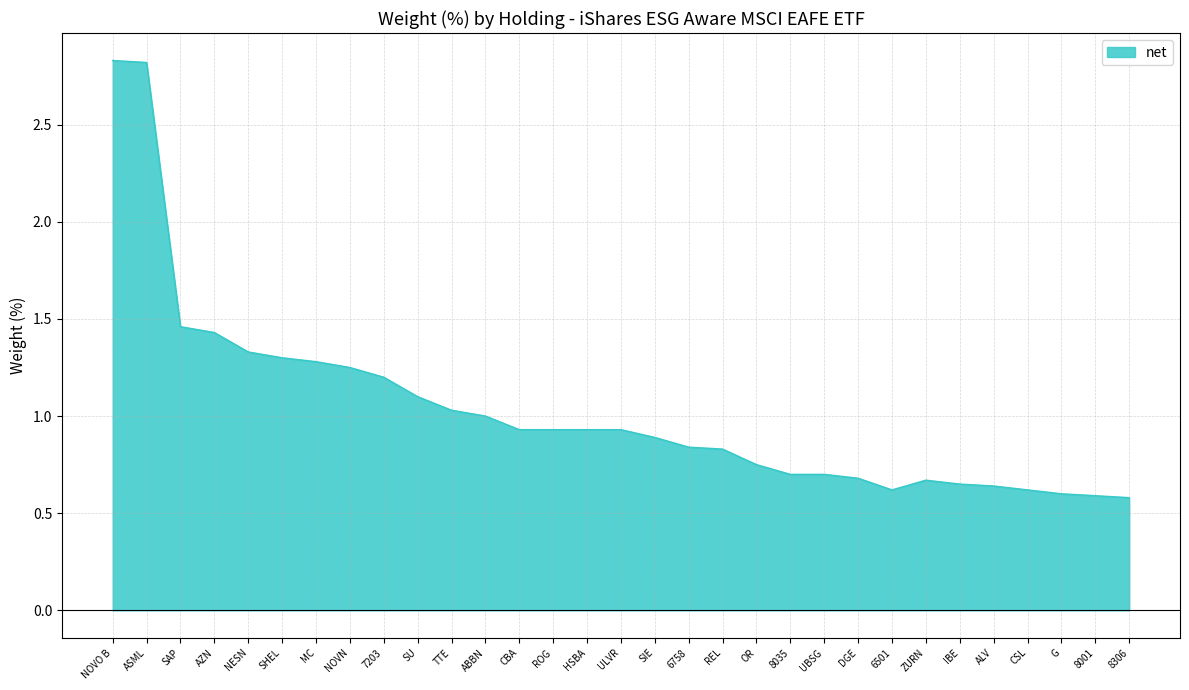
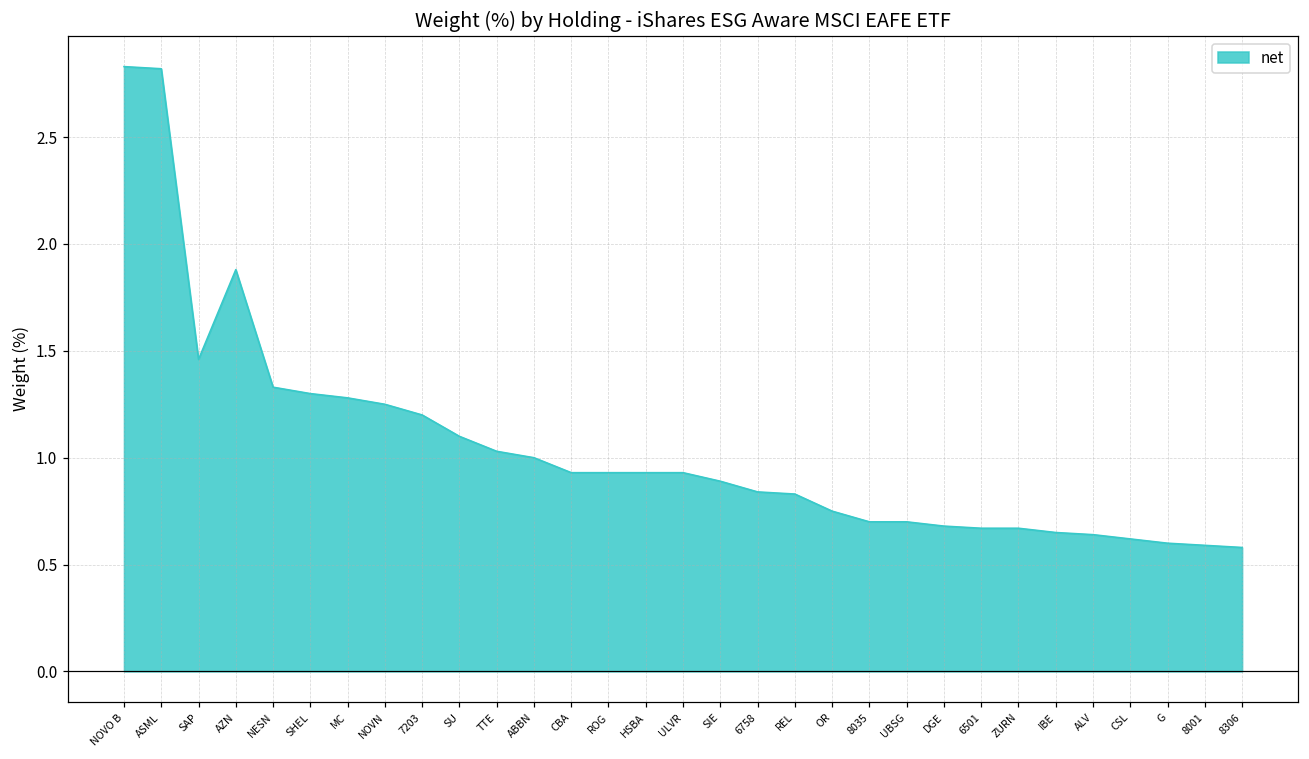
  {
    "NOVO B": 2.83,
    "ASML": 2.82,
    "SAP": 1.46,
-   "AZN": 1.43,
+   "AZN": 1.88,
    "NESN": 1.33,
    "SHEL": 1.30,
    "MC": 1.28,
    "NOVN": 1.25,
    "7203": 1.20,
    "SU": 1.10,
    "TTE": 1.03,
    "ABBN": 1.00,
    "CBA": 0.93,
    "ROG": 0.93,
    "HSBA": 0.93,
    "ULVR": 0.93,
    "SIE": 0.89,
    "6758": 0.84,
    "REL": 0.83,
    "OR": 0.75,
    "8035": 0.70,
    "UBSG": 0.70,
    "DGE": 0.68,
-   "6501": 0.62,
+   "6501": 0.67,
    "ZURN": 0.67,
    "IBE": 0.65,
    "ALV": 0.64,
    "CSL": 0.62,
    "G": 0.60,
    "8001": 0.59,
    "8306": 0.58
  }
